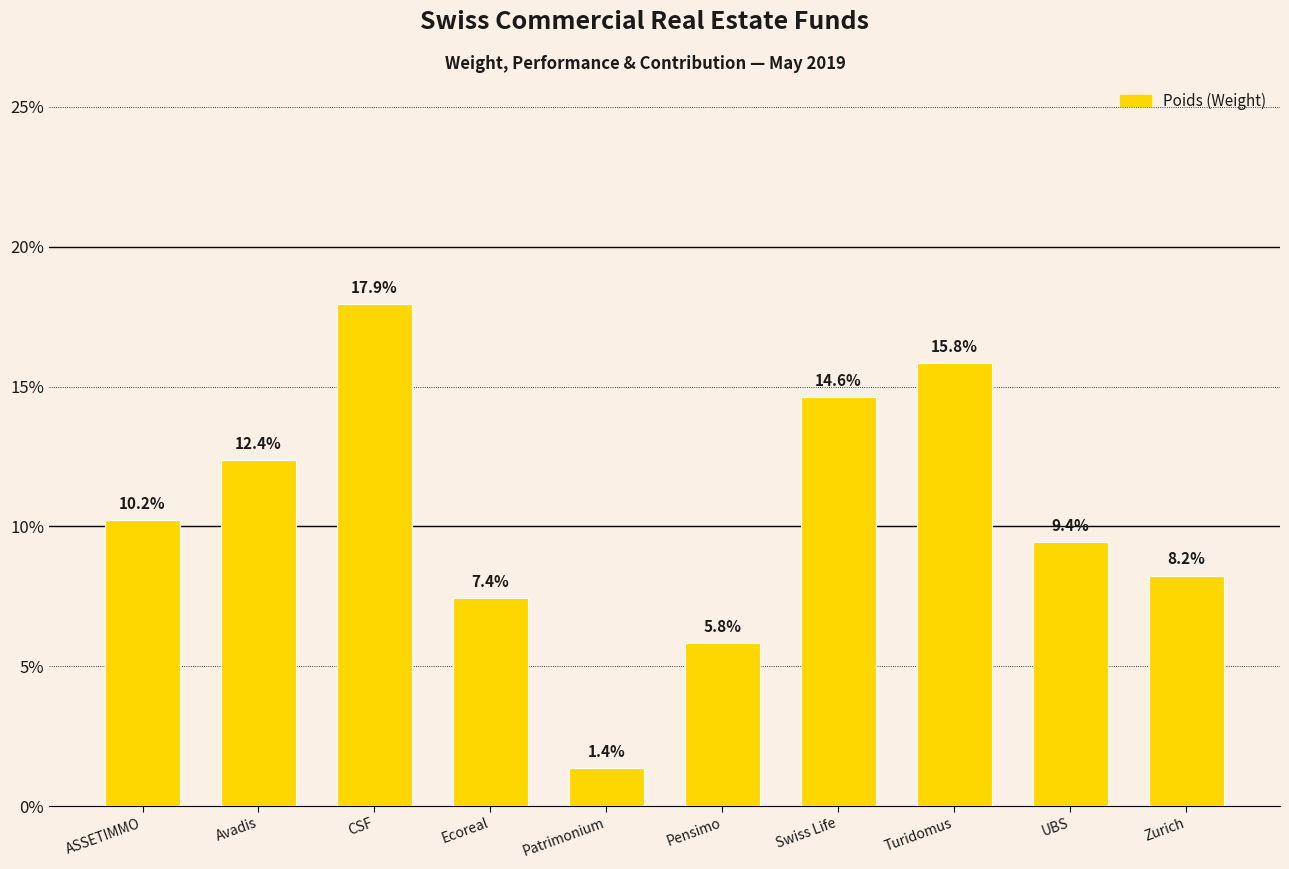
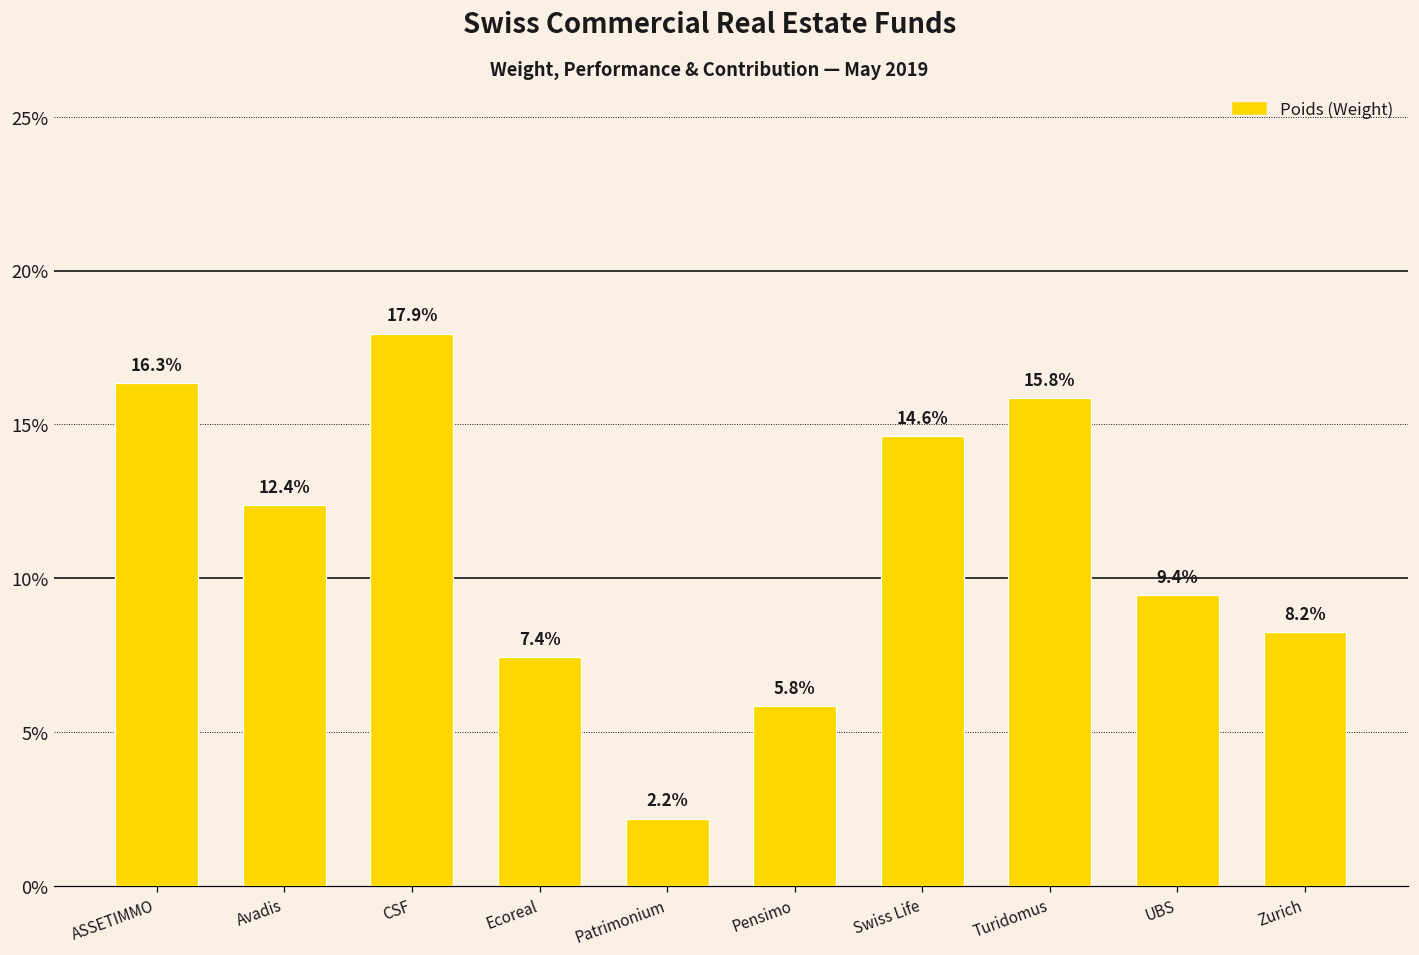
  {
-   "ASSETIMMO": "10.2%",
+   "ASSETIMMO": "16.3%",
    "Avadis": "12.4%",
    "CSF": "17.9%",
    "Ecoreal": "7.4%",
-   "Patrimonium": "1.4%",
+   "Patrimonium": "2.2%",
    "Pensimo": "5.8%",
    "Swiss Life": "14.6%",
    "Turidomus": "15.8%",
    "UBS": "9.4%",
    "Zurich": "8.2%"
  }
